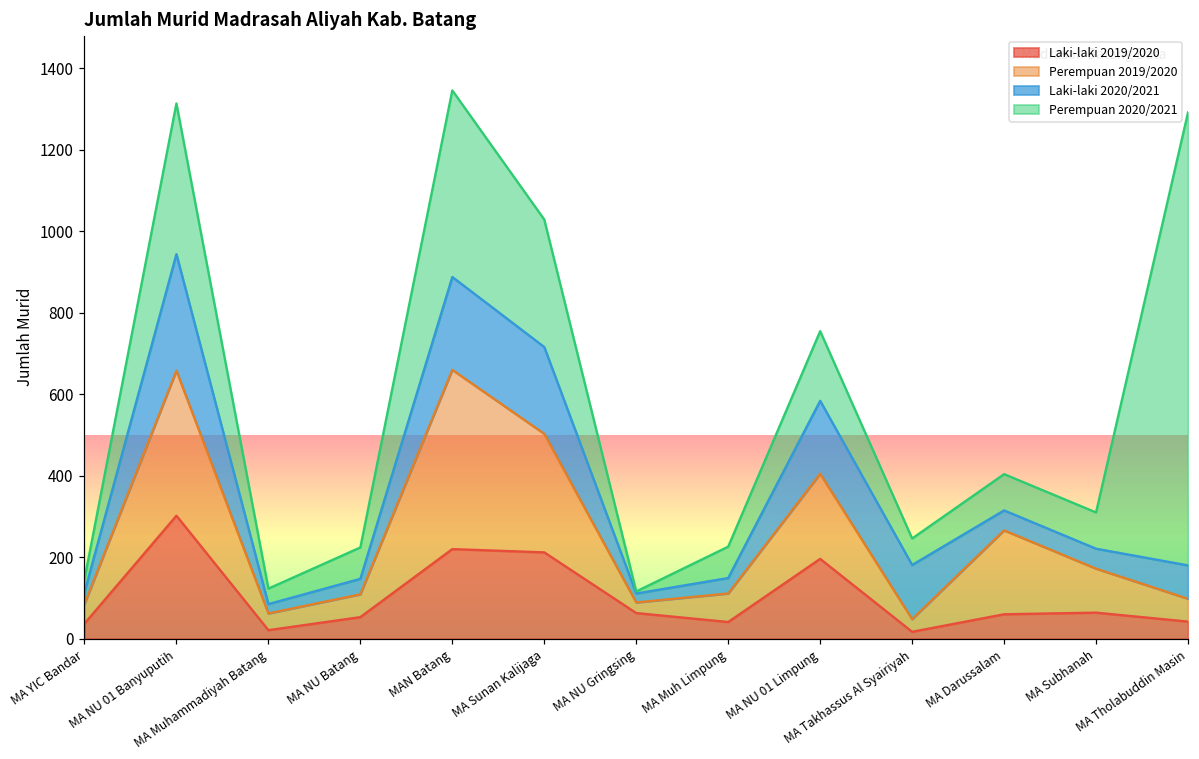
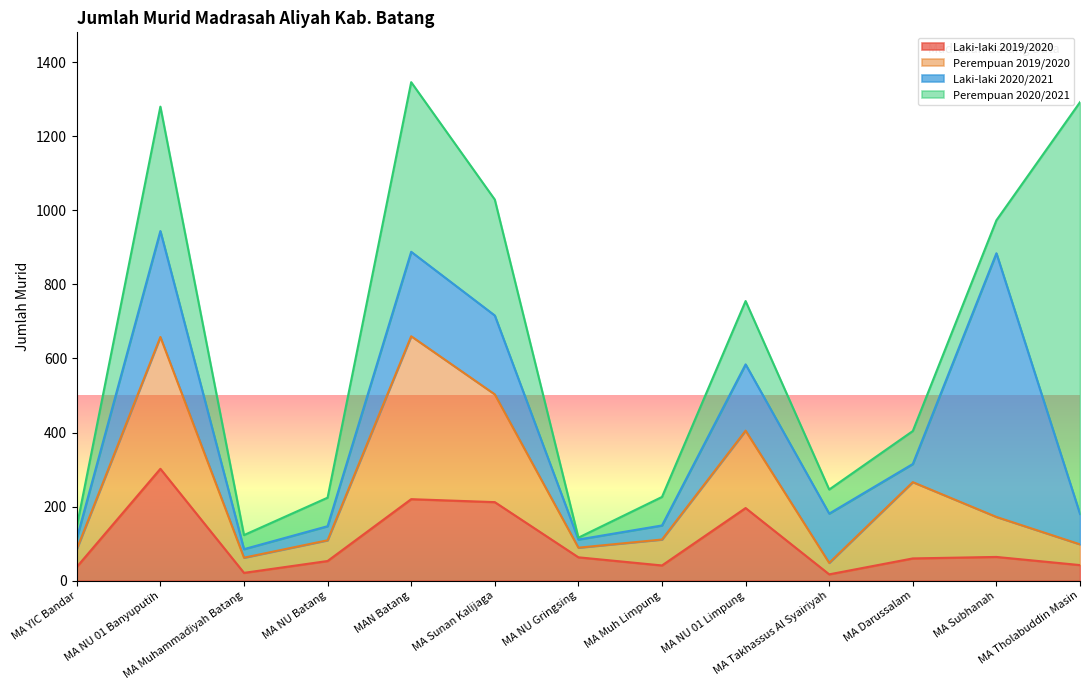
  {
    "Laki-laki 2020/2021": {
      "MA YIC Bandar": 30,
      "MA NU 01 Banyuputih": 290,
      "MA Muhammadiyah Batang": 20,
      "MA NU Batang": 40,
      "MAN Batang": 230,
      "MA Sunan Kalijaga": 210,
      "MA Muh Limpung": 40,
      "MA NU 01 Limpung": 180,
      "MA Takhassus Al Syairiyah": 130,
      "MA Darussalam": 50,
-     "MA Subhanah": 50,
+     "MA Subhanah": 710,
      "MA Tholabuddin Masin": 80
    },
    "Perempuan 2020/2021": {
      "MA YIC Bandar": 30,
-     "MA NU 01 Banyuputih": 370,
+     "MA NU 01 Banyuputih": 340,
      "MA Muhammadiyah Batang": 40,
      "MA NU Batang": 80,
      "MAN Batang": 460,
      "MA Sunan Kalijaga": 310,
      "MA Muh Limpung": 80,
      "MA NU 01 Limpung": 170,
      "MA Takhassus Al Syairiyah": 70,
      "MA Darussalam": 90,
      "MA Subhanah": 90,
      "MA Tholabuddin Masin": 1110
    }
  }
